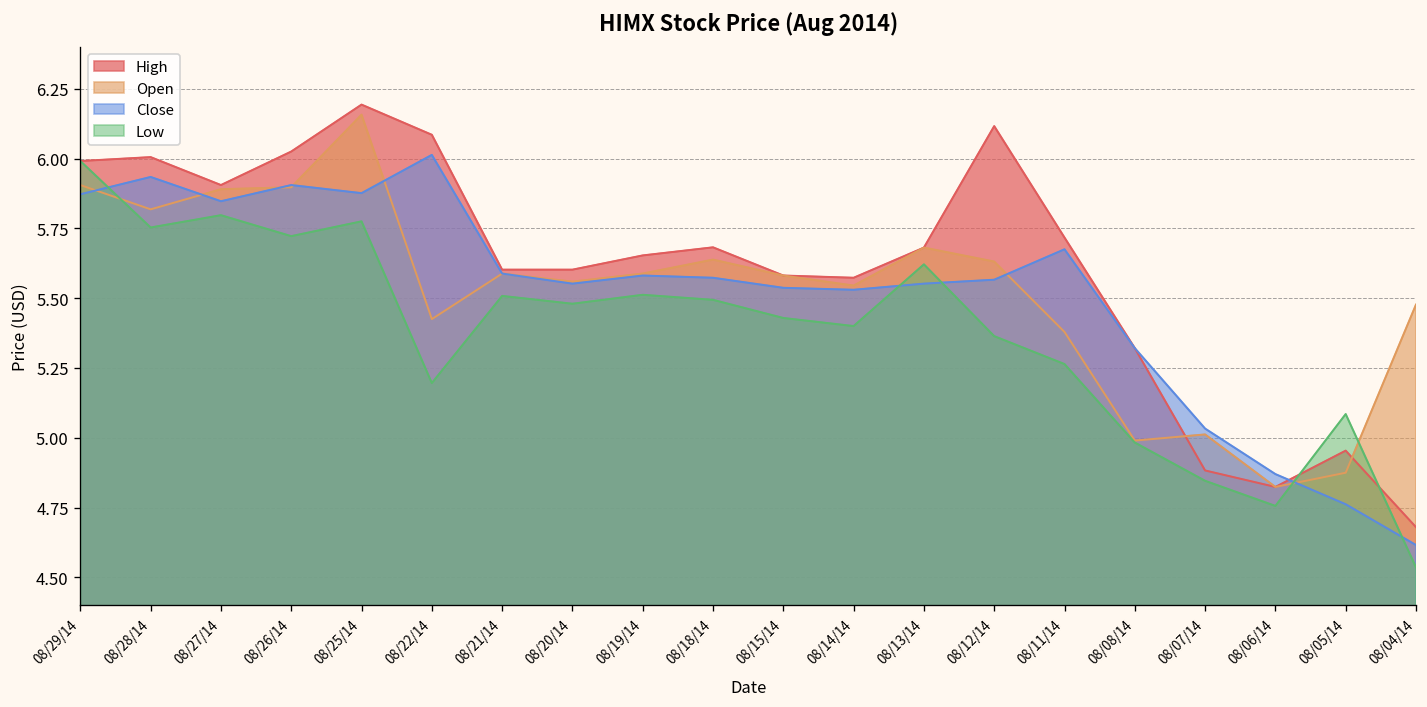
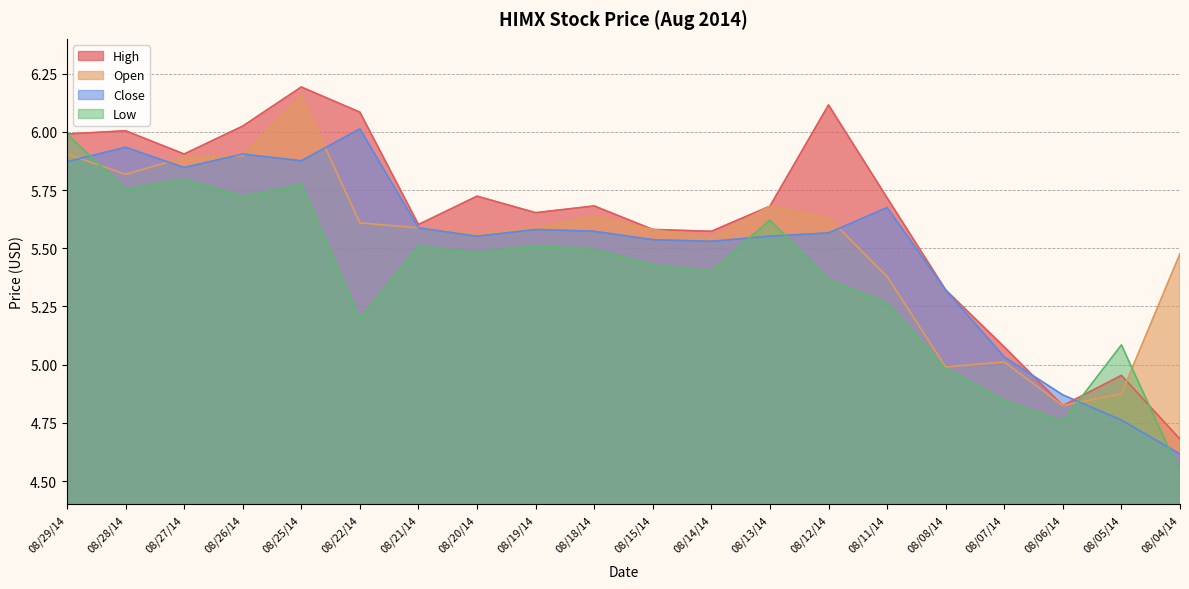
  {
    "High": {
      "08/28/14": 6.01,
      "08/27/14": 5.91,
      "08/26/14": 6.03,
      "08/25/14": 6.19,
      "08/22/14": 6.09,
      "08/21/14": 5.60,
-     "08/20/14": 5.60,
+     "08/20/14": 5.72,
      "08/19/14": 5.65,
      "08/18/14": 5.68,
      "08/14/14": 5.57,
      "08/12/14": 6.12,
      "08/11/14": 5.72,
-     "08/07/14": 4.88,
+     "08/07/14": 5.08,
      "08/05/14": 4.95,
      "08/04/14": 4.68
    },
    "Open": {
      "08/29/14": 5.91,
      "08/28/14": 5.82,
      "08/27/14": 5.89,
      "08/25/14": 6.16,
-     "08/22/14": 5.43,
+     "08/22/14": 5.61,
      "08/18/14": 5.64,
      "08/14/14": 5.55,
      "08/12/14": 5.63,
      "08/11/14": 5.38,
      "08/07/14": 5.01,
      "08/05/14": 4.88,
      "08/04/14": 5.48
    },
    "Close": {
      "08/29/14": 5.87,
      "08/28/14": 5.93,
      "08/27/14": 5.85,
      "08/25/14": 5.88,
      "08/22/14": 6.01,
      "08/18/14": 5.57,
      "08/15/14": 5.54,
      "08/14/14": 5.53,
      "08/13/14": 5.55,
      "08/12/14": 5.57,
      "08/11/14": 5.68,
      "08/07/14": 5.03,
      "08/06/14": 4.87,
      "08/05/14": 4.76,
      "08/04/14": 4.62
    },
    "Low": {
      "08/28/14": 5.75,
      "08/27/14": 5.80,
      "08/26/14": 5.72,
      "08/25/14": 5.78,
      "08/22/14": 5.20,
      "08/21/14": 5.51,
      "08/20/14": 5.48,
      "08/19/14": 5.51,
      "08/18/14": 5.49,
      "08/15/14": 5.43,
      "08/14/14": 5.40,
      "08/13/14": 5.62,
      "08/12/14": 5.36,
      "08/11/14": 5.26,
      "08/07/14": 4.85,
      "08/06/14": 4.76,
      "08/05/14": 5.09,
      "08/04/14": 4.54
    }
  }
